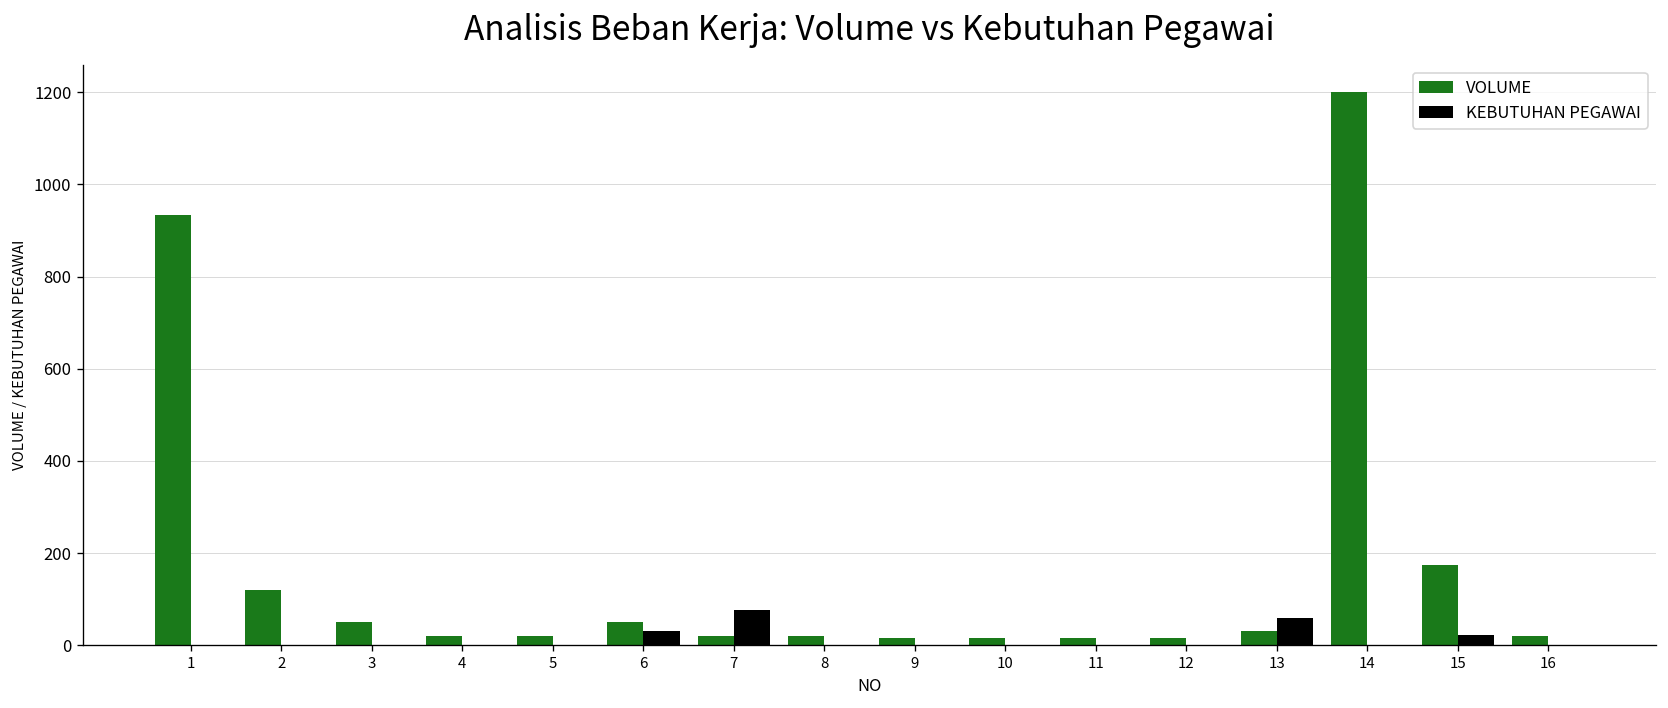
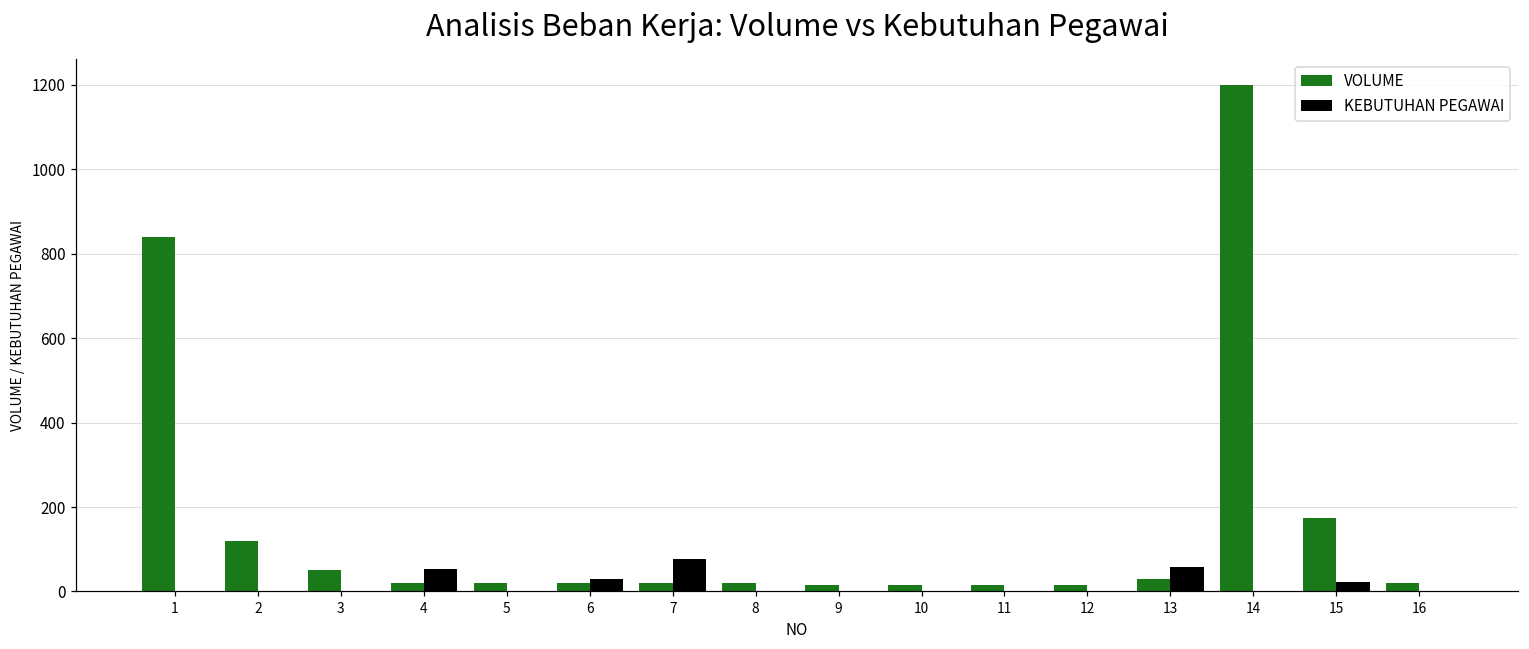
  {
    "VOLUME": {
-     "1": 930,
+     "1": 840,
      "2": 120,
      "3": 50,
      "4": 20,
      "5": 20,
-     "6": 50,
+     "6": 20,
      "7": 20,
      "8": 20,
      "9": 20,
      "10": 20,
      "11": 20,
      "12": 20,
      "13": 30,
      "14": 1200,
      "15": 170,
      "16": 20
    },
    "KEBUTUHAN PEGAWAI": {
-     "4": 0,
+     "4": 50,
      "6": 30,
      "7": 80,
      "13": 60,
      "15": 20
    }
  }
